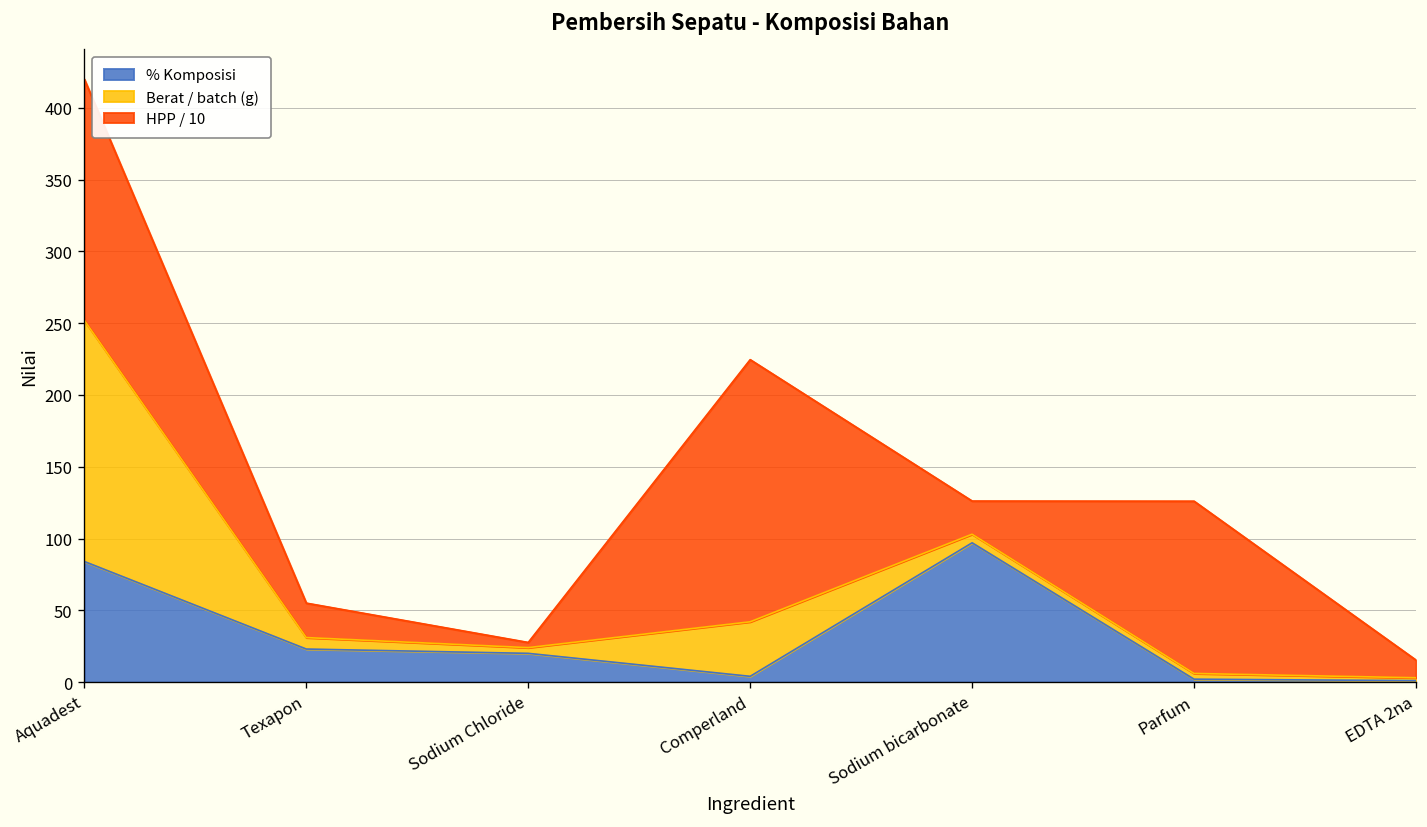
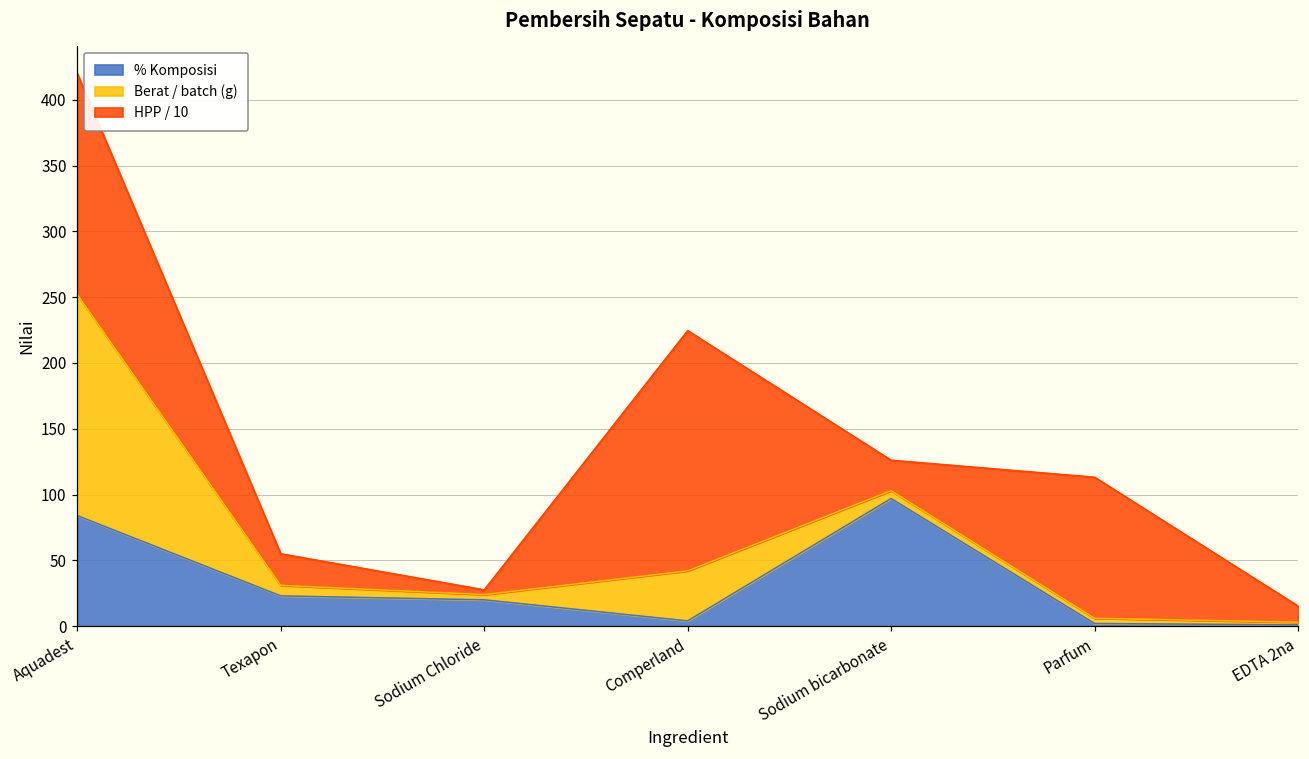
  {
    "% Komposisi": {
      "Aquadest": 84,
      "Texapon": 23,
      "Sodium Chloride": 20,
      "Comperland": 4,
      "Sodium bicarbonate": 97,
      "Parfum": 2
    },
    "Berat / batch (g)": {
      "Aquadest": 168,
      "Texapon": 8,
      "Sodium Chloride": 4,
      "Comperland": 38,
      "Sodium bicarbonate": 6,
      "Parfum": 4
    },
    "HPP / 10": {
      "Aquadest": 168,
      "Texapon": 24,
      "Sodium Chloride": 4,
      "Comperland": 183,
      "Sodium bicarbonate": 23,
-     "Parfum": 120,
+     "Parfum": 107,
      "EDTA 2na": 12
    }
  }
